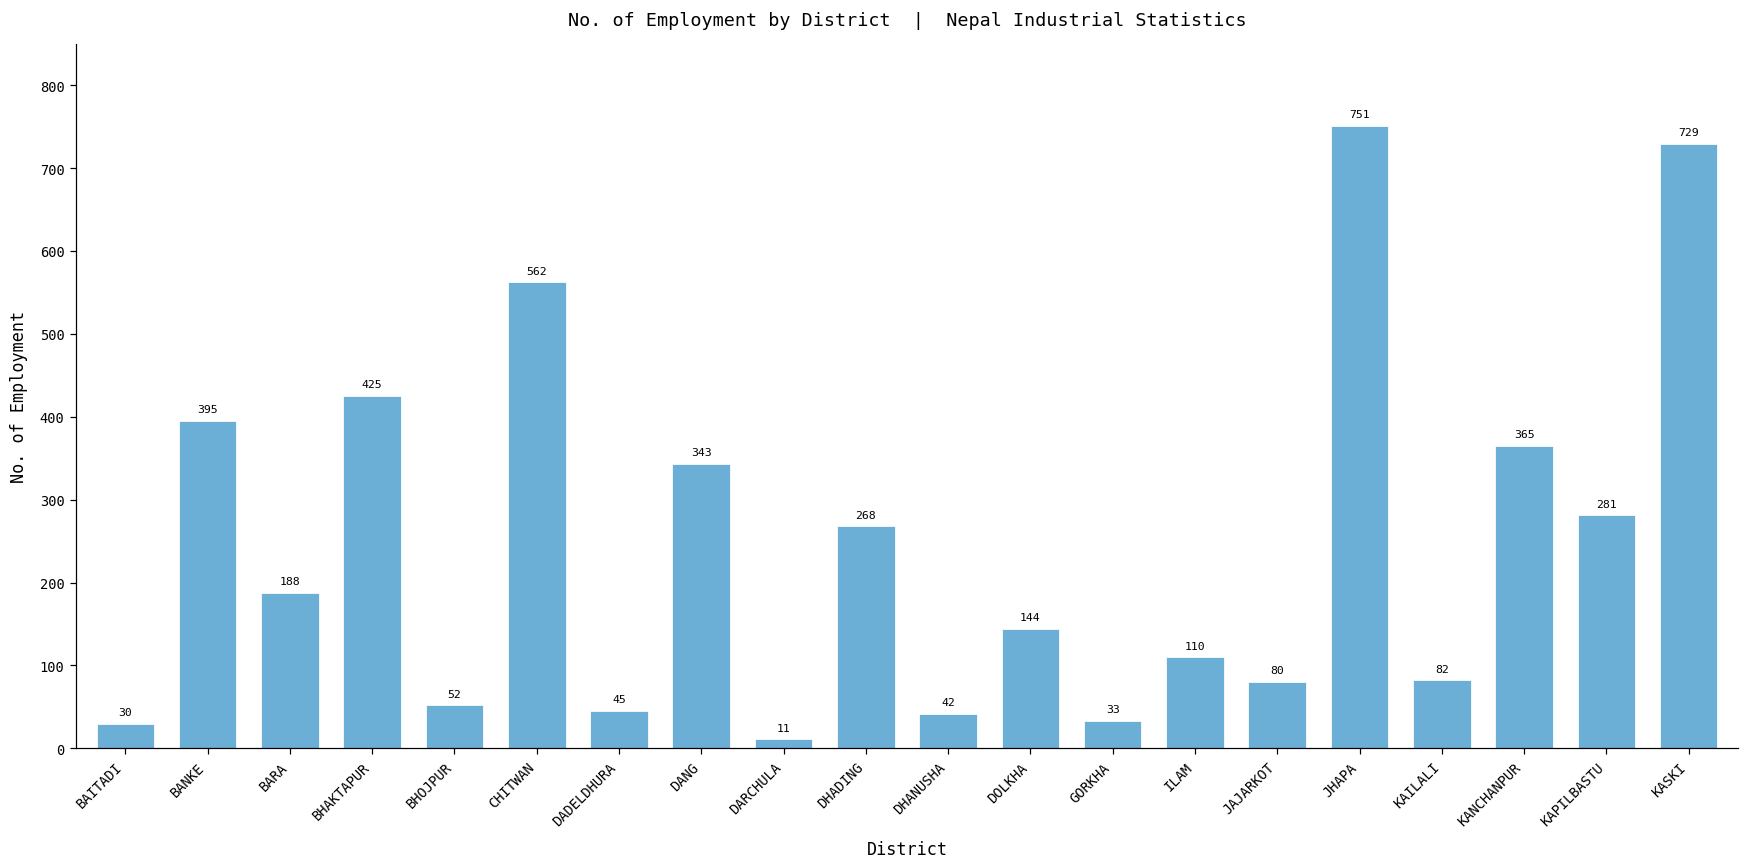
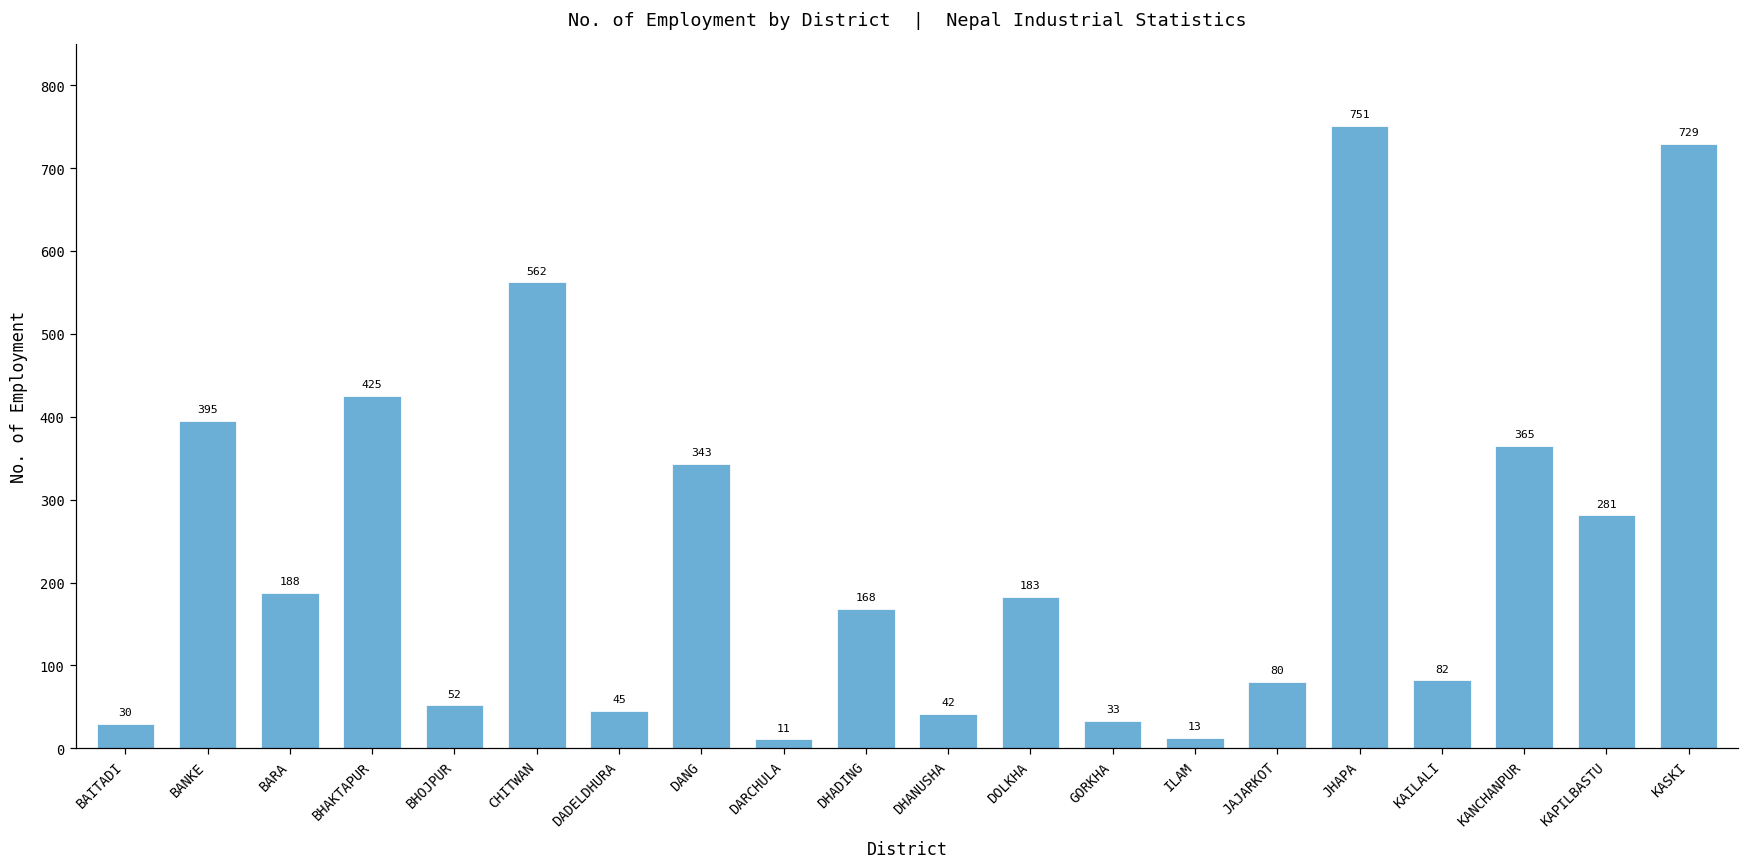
  {
    "BAITADI": 30,
    "BANKE": 395,
    "BARA": 188,
    "BHAKTAPUR": 425,
    "BHOJPUR": 52,
    "CHITWAN": 562,
    "DADELDHURA": 45,
    "DANG": 343,
    "DARCHULA": 11,
-   "DHADING": 268,
+   "DHADING": 168,
    "DHANUSHA": 42,
-   "DOLKHA": 144,
+   "DOLKHA": 183,
    "GORKHA": 33,
-   "ILAM": 110,
+   "ILAM": 13,
    "JAJARKOT": 80,
    "JHAPA": 751,
    "KAILALI": 82,
    "KANCHANPUR": 365,
    "KAPILBASTU": 281,
    "KASKI": 729
  }
